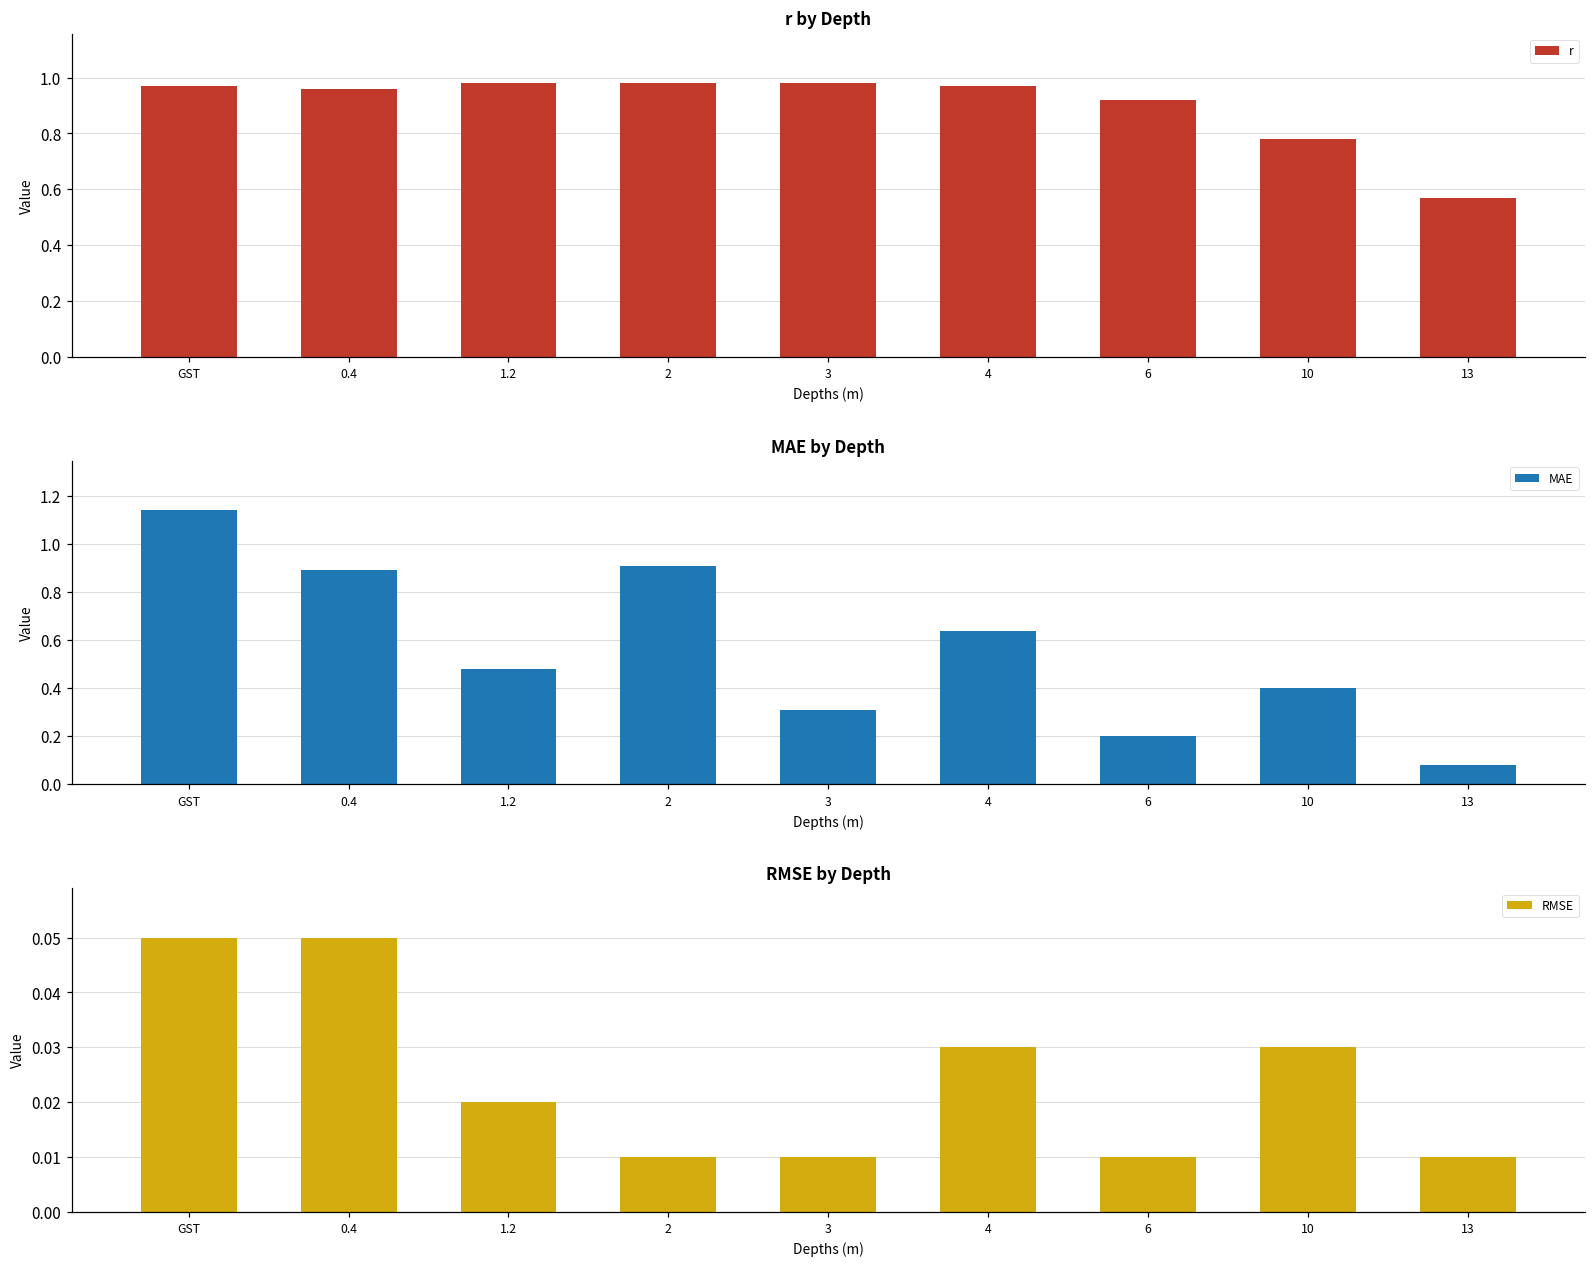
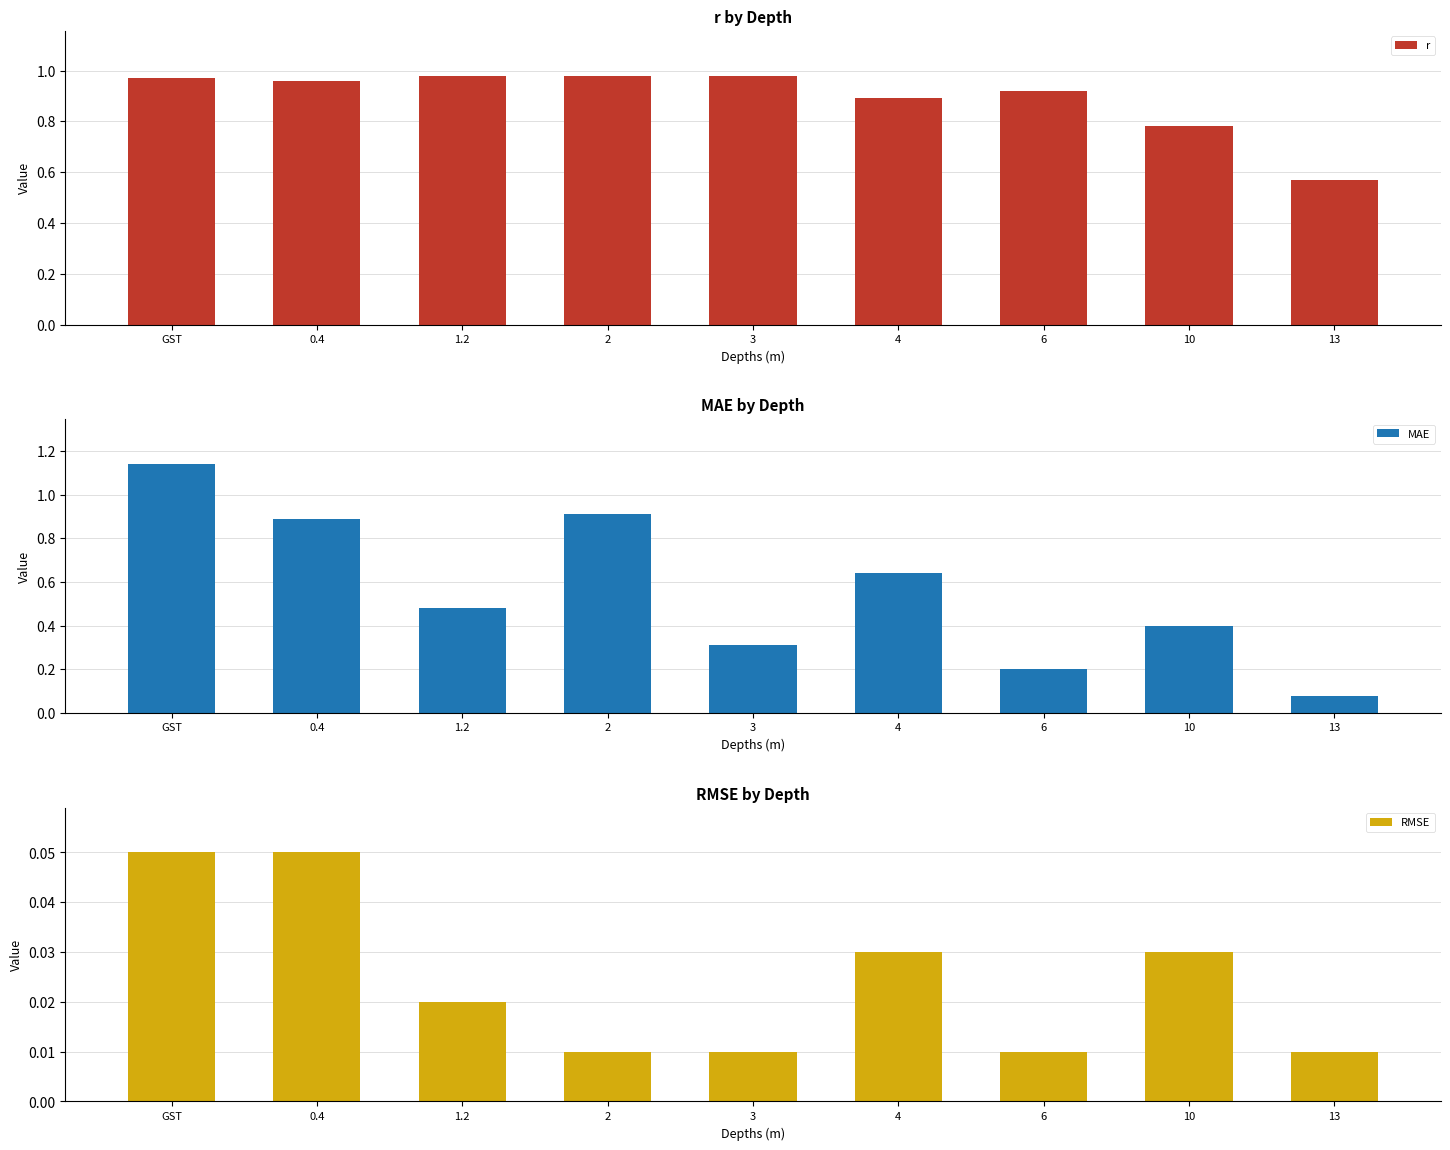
  {
    "r by Depth": {
      "GST": 0.97,
      "0.4": 0.96,
      "1.2": 0.98,
      "2": 0.98,
      "3": 0.98,
-     "4": 0.97,
+     "4": 0.89,
      "6": 0.92,
      "10": 0.78,
      "13": 0.57
    },
    "MAE by Depth": {
      "GST": 1.14,
      "0.4": 0.89,
      "1.2": 0.48,
      "2": 0.91,
      "3": 0.31,
      "4": 0.64,
      "6": 0.20,
      "10": 0.40,
      "13": 0.08
    },
    "RMSE by Depth": {
      "GST": 0.050,
      "0.4": 0.050,
      "1.2": 0.020,
      "2": 0.010,
      "3": 0.010,
      "4": 0.030,
      "6": 0.010,
      "10": 0.030,
      "13": 0.010
    }
  }
